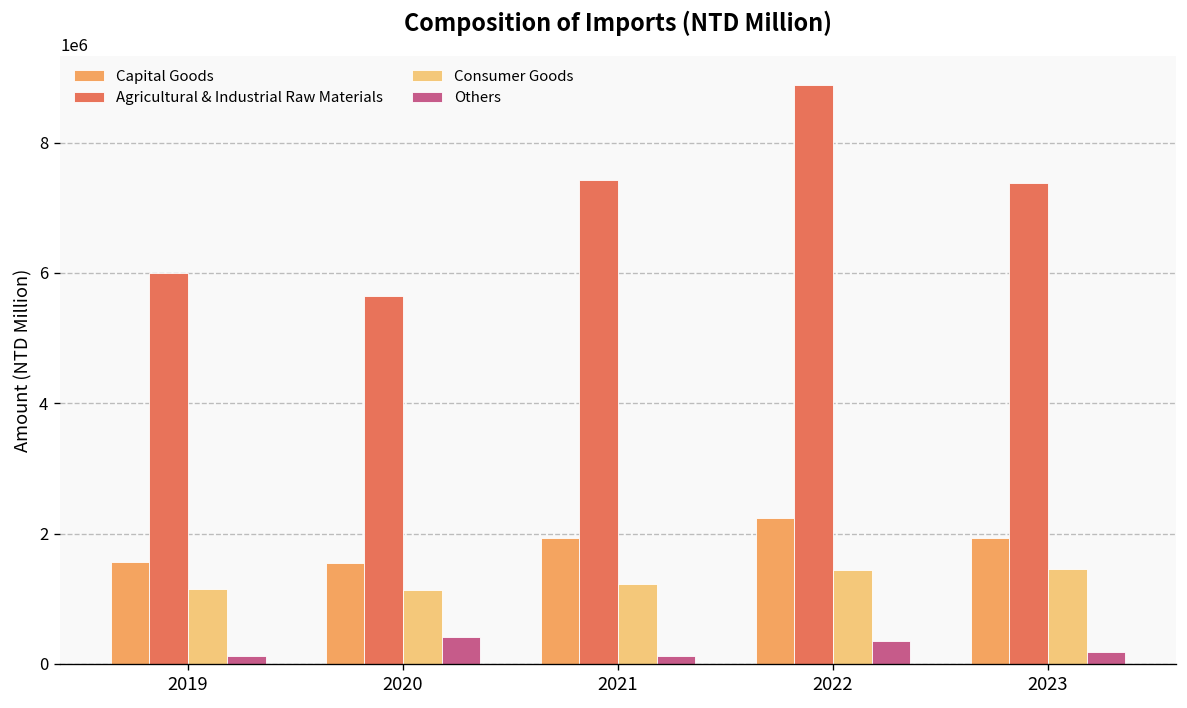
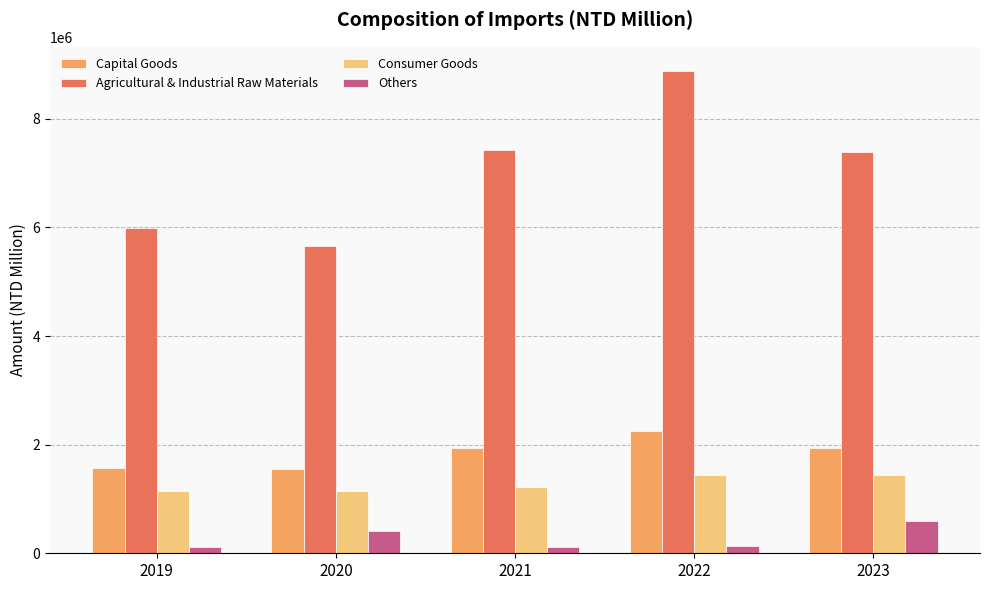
  {
    "Others": {
      "2019": 100000,
      "2020": 400000,
      "2021": 100000,
-     "2022": 400000,
-     "2023": 200000
+     "2022": 100000,
+     "2023": 600000
    }
  }
